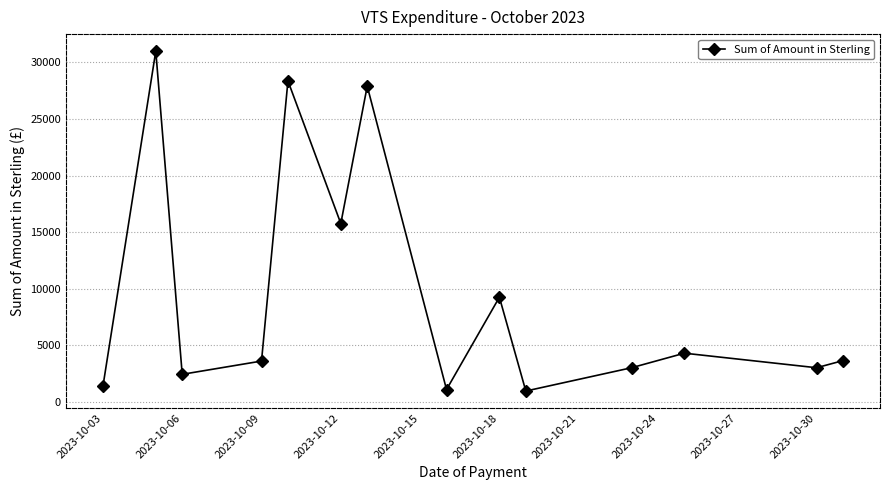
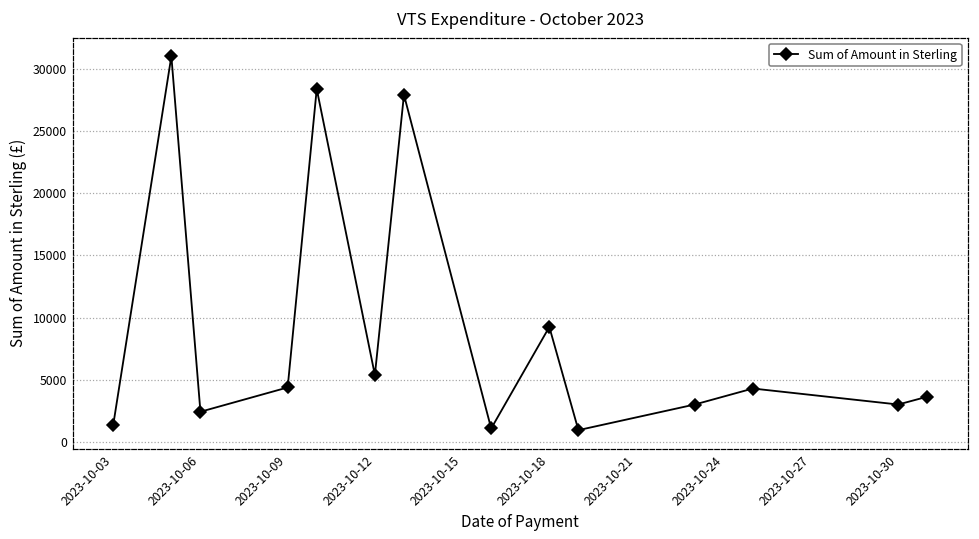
  {
    "2023-10-03": 1400,
    "2023-10-06": 2500,
-   "2023-10-09": 3600,
-   "2023-10-12": 15800,
+   "2023-10-09": 4400,
+   "2023-10-12": 5400,
    "2023-10-18": 9300,
    "2023-10-30": 3000
  }
